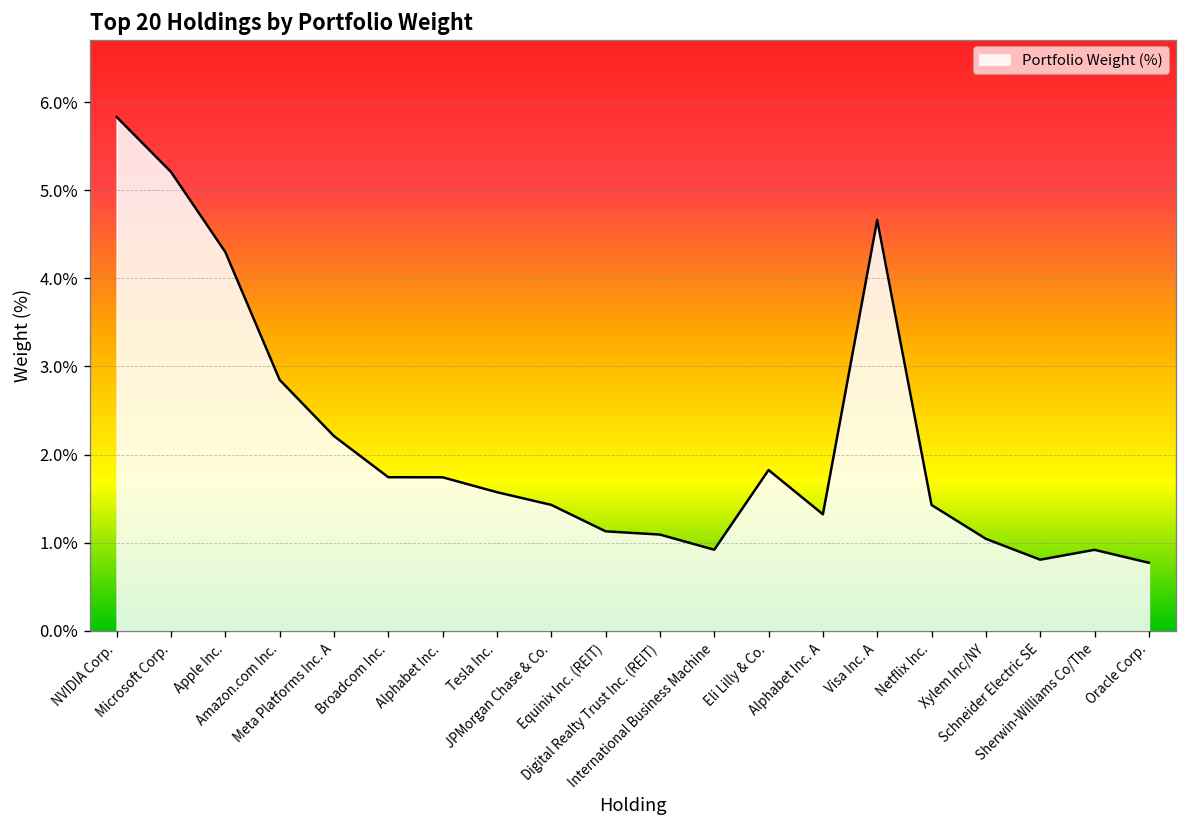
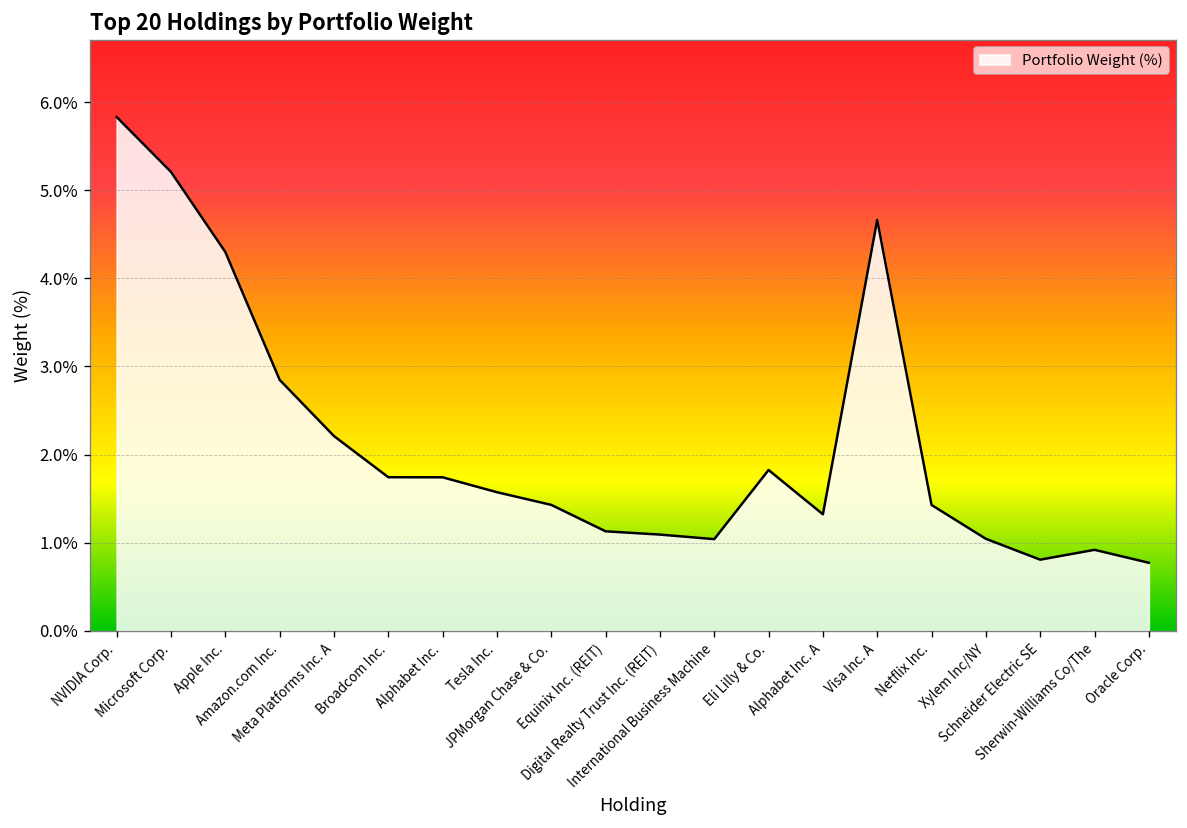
  {
    "NVIDIA Corp.": "5.8%",
    "Microsoft Corp.": "5.2%",
    "Apple Inc.": "4.3%",
    "Amazon.com Inc.": "2.8%",
    "Meta Platforms Inc. A": "2.2%",
    "Broadcom Inc.": "1.7%",
    "Alphabet Inc.": "1.7%",
    "Tesla Inc.": "1.6%",
    "JPMorgan Chase & Co.": "1.4%",
    "Equinix Inc. (REIT)": "1.1%",
    "Digital Realty Trust Inc. (REIT)": "1.1%",
-   "International Business Machine": "0.9%",
+   "International Business Machine": "1.0%",
    "Eli Lilly & Co.": "1.8%",
    "Alphabet Inc. A": "1.3%",
    "Visa Inc. A": "4.7%",
    "Netflix Inc.": "1.4%",
    "Xylem Inc/NY": "1.0%",
    "Schneider Electric SE": "0.8%",
    "Sherwin-Williams Co/The": "0.9%",
    "Oracle Corp.": "0.8%"
  }
